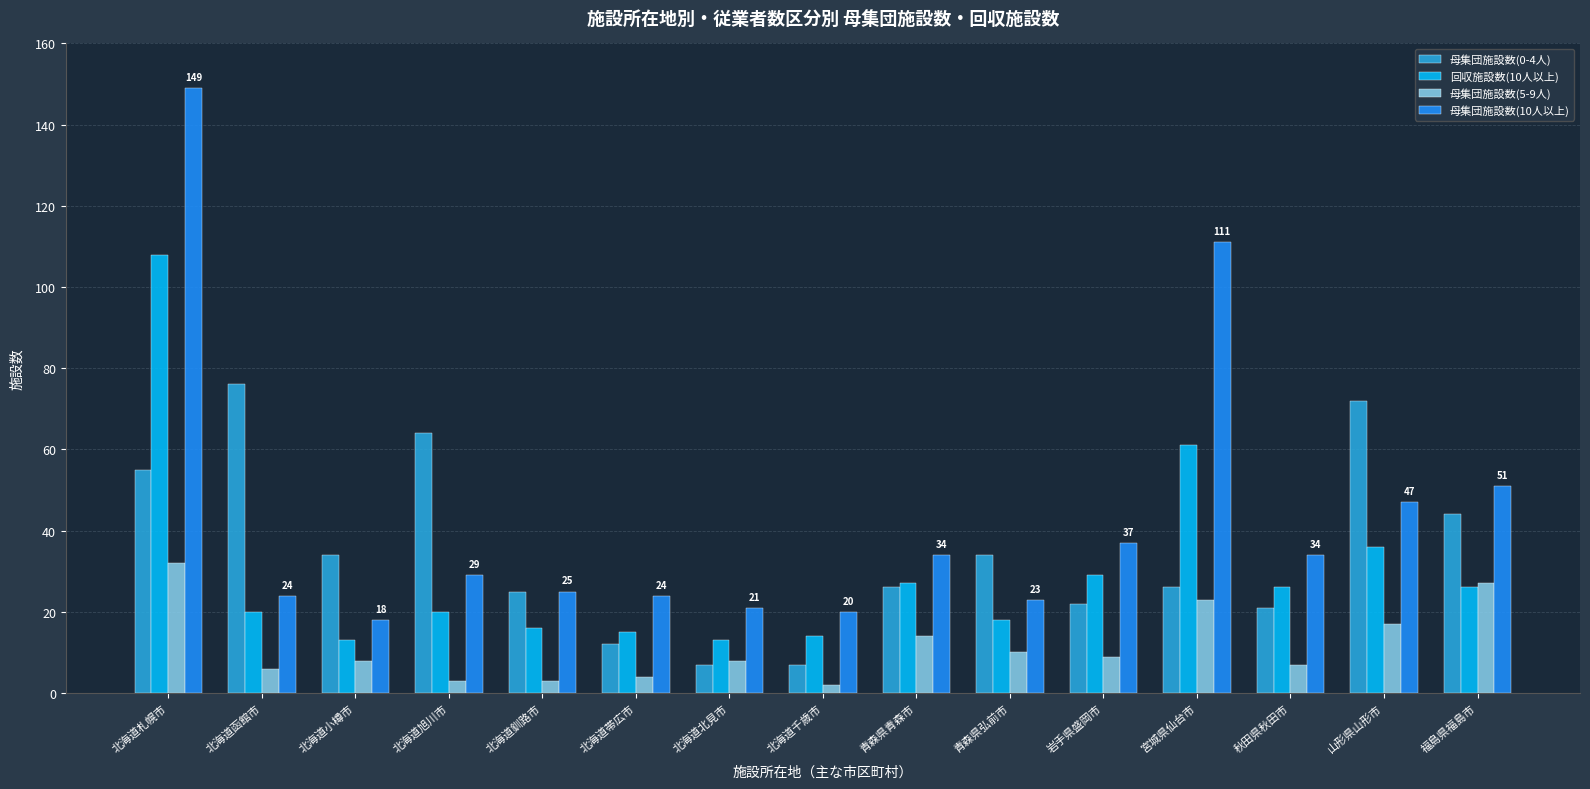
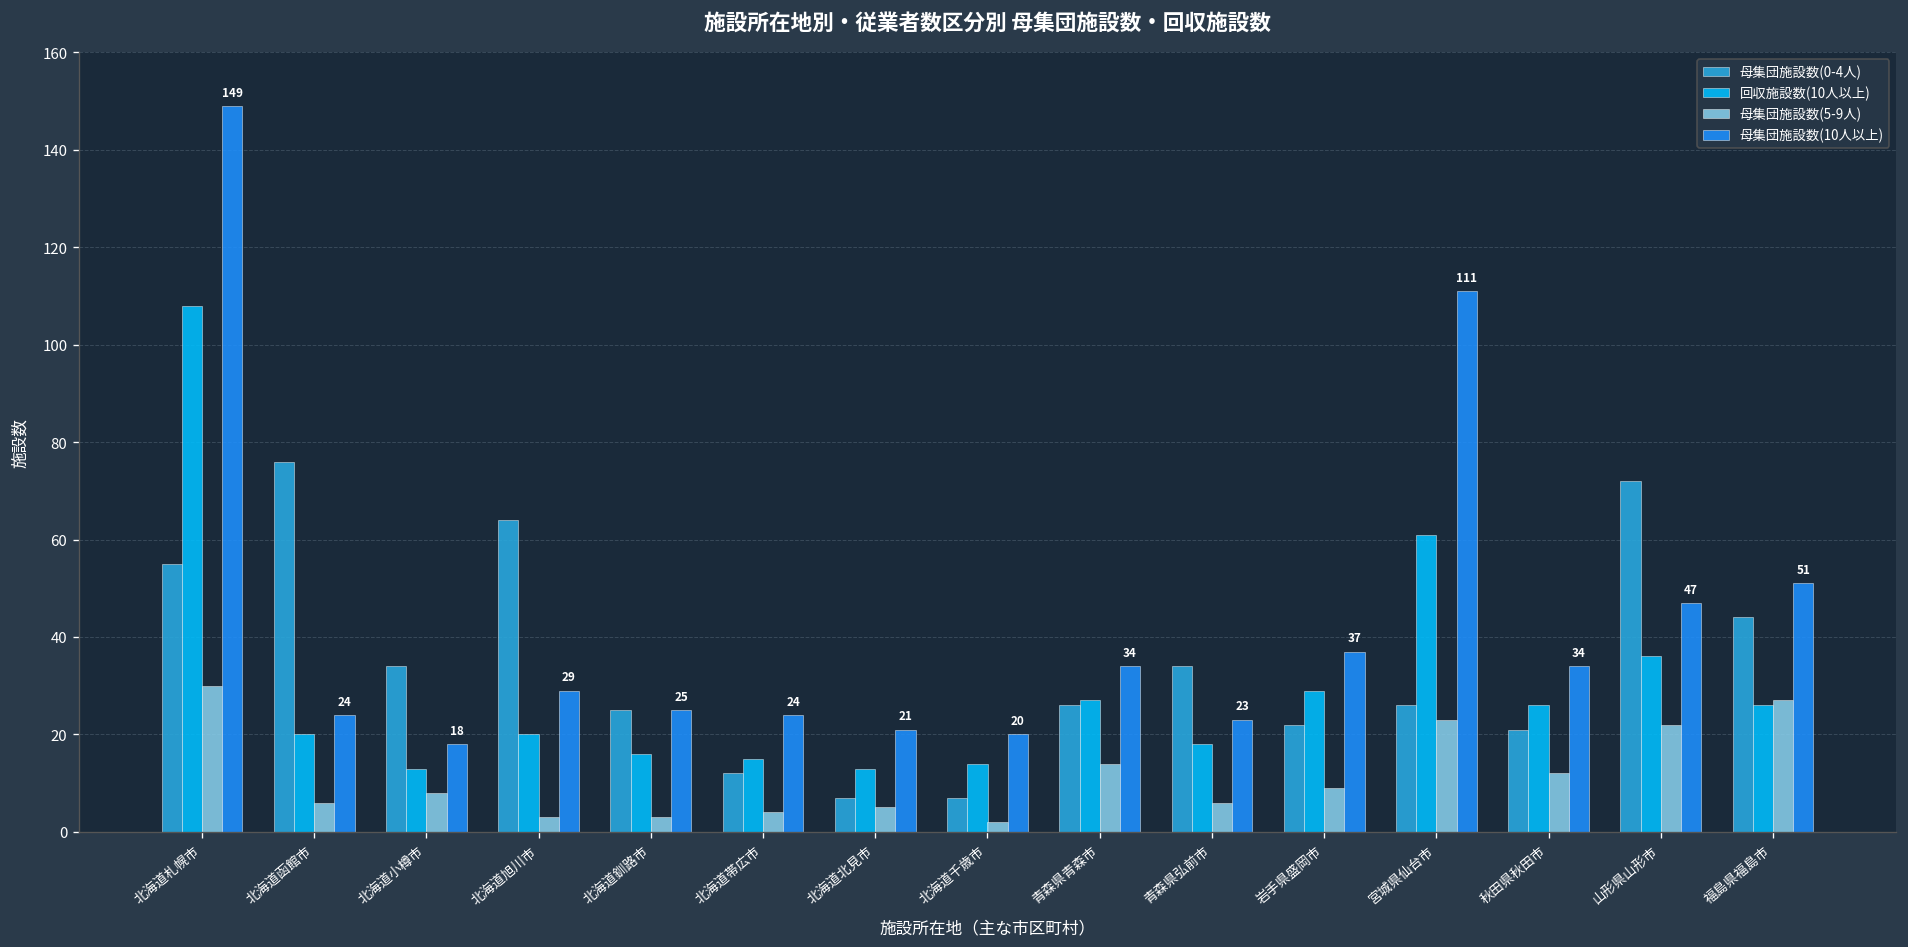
  {
    "母集団施設数(5-9人)": {
-     "北海道札幌市": 32,
+     "北海道札幌市": 30,
      "北海道函館市": 6,
      "北海道小樽市": 8,
      "北海道旭川市": 3,
      "北海道釧路市": 3,
      "北海道帯広市": 4,
-     "北海道北見市": 8,
+     "北海道北見市": 5,
      "北海道千歳市": 2,
      "青森県青森市": 14,
-     "青森県弘前市": 10,
+     "青森県弘前市": 6,
      "岩手県盛岡市": 9,
      "宮城県仙台市": 23,
-     "秋田県秋田市": 7,
-     "山形県山形市": 17,
+     "秋田県秋田市": 12,
+     "山形県山形市": 22,
      "福島県福島市": 27
    }
  }
